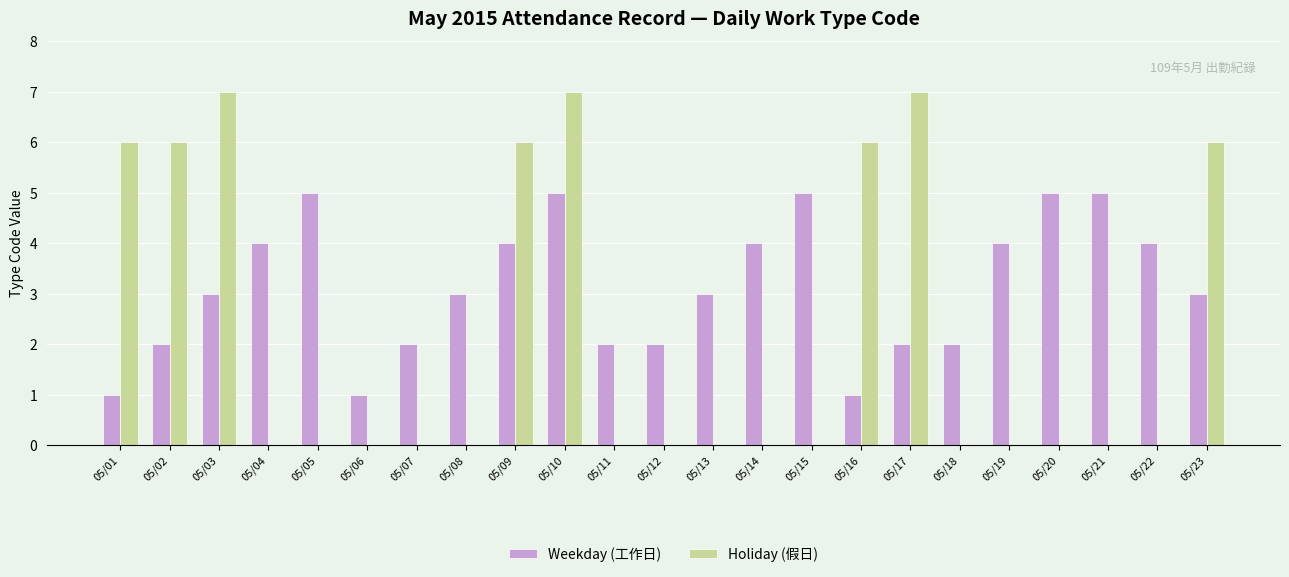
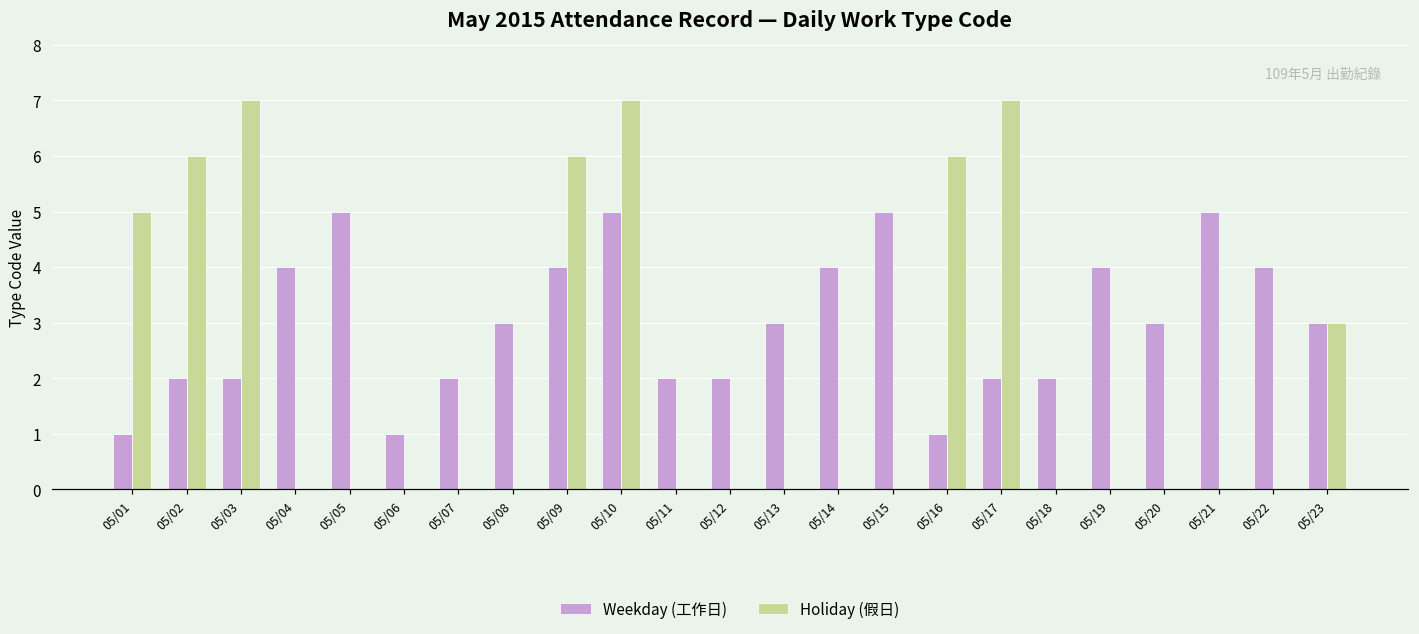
  {
    "Weekday (工作日)": {
      "05/01": 1,
      "05/02": 2,
-     "05/03": 3,
+     "05/03": 2,
      "05/04": 4,
      "05/05": 5,
      "05/06": 1,
      "05/07": 2,
      "05/08": 3,
      "05/09": 4,
      "05/10": 5,
      "05/11": 2,
      "05/12": 2,
      "05/13": 3,
      "05/14": 4,
      "05/15": 5,
      "05/16": 1,
      "05/17": 2,
      "05/18": 2,
      "05/19": 4,
-     "05/20": 5,
+     "05/20": 3,
      "05/21": 5,
      "05/22": 4,
      "05/23": 3
    },
    "Holiday (假日)": {
-     "05/01": 6,
+     "05/01": 5,
      "05/02": 6,
      "05/03": 7,
      "05/04": 0,
      "05/05": 0,
      "05/06": 0,
      "05/07": 0,
      "05/08": 0,
      "05/09": 6,
      "05/10": 7,
      "05/11": 0,
      "05/12": 0,
      "05/13": 0,
      "05/14": 0,
      "05/15": 0,
      "05/16": 6,
      "05/17": 7,
      "05/18": 0,
      "05/19": 0,
      "05/20": 0,
      "05/21": 0,
      "05/22": 0,
-     "05/23": 6
+     "05/23": 3
    }
  }
